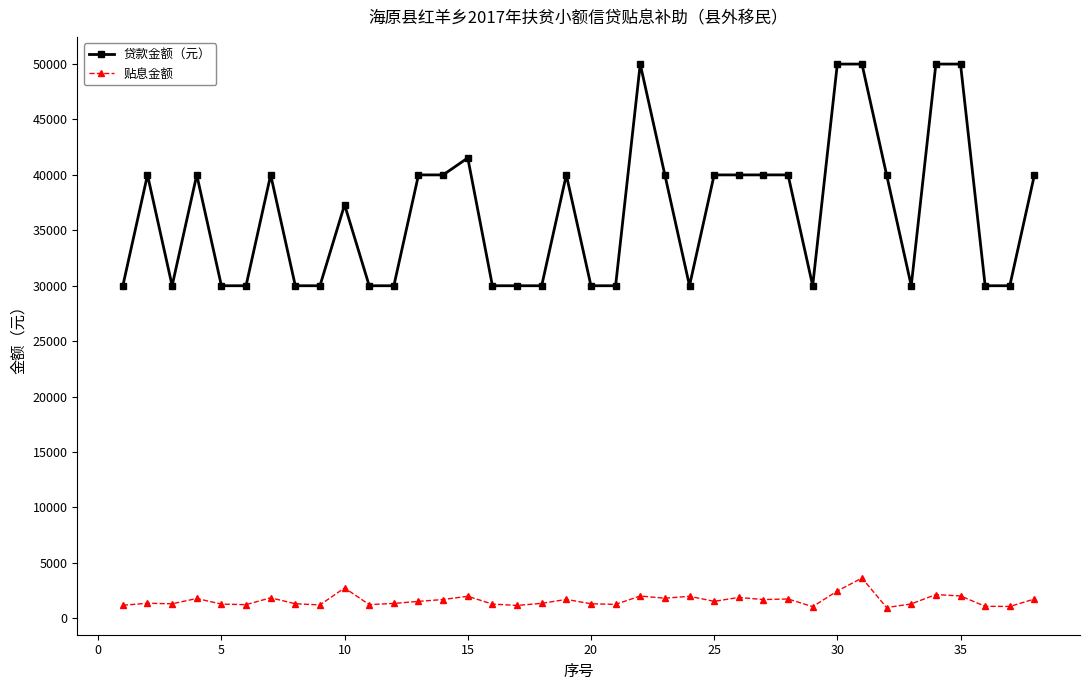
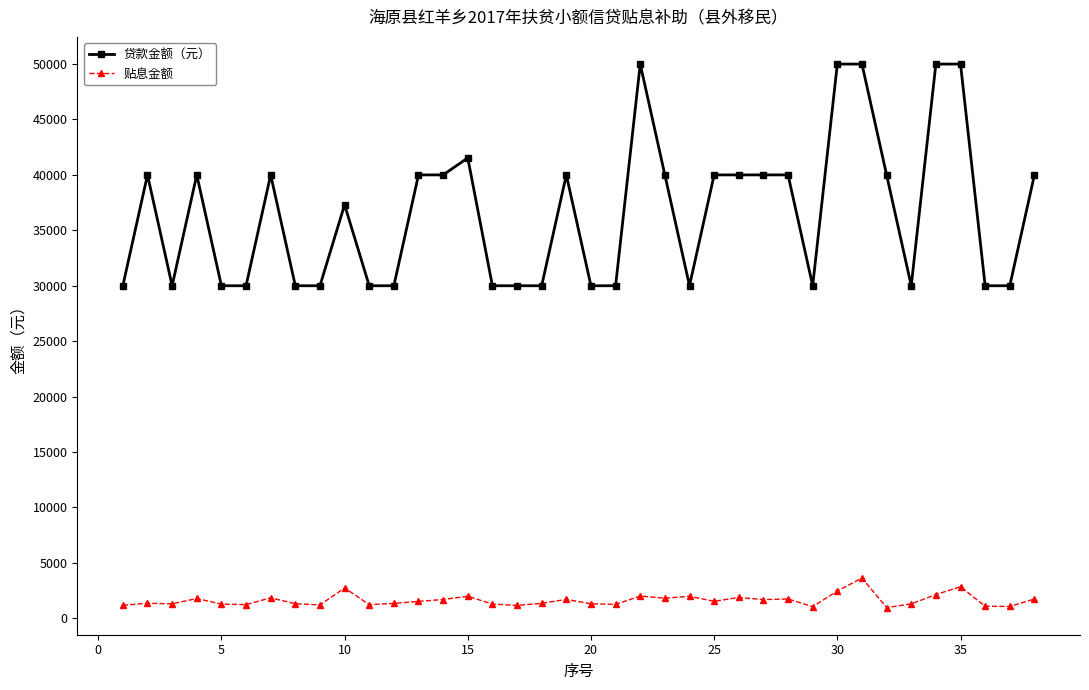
  {
    "贷款金额（元）": {
      "5": 30000,
      "10": 37300,
      "15": 41500,
      "20": 30000,
      "25": 40000,
      "30": 50000,
      "35": 50000
    },
    "贴息金额": {
      "5": 1300,
      "10": 2700,
      "15": 2000,
      "20": 1300,
      "25": 1500,
      "30": 2500,
-     "35": 2000
+     "35": 2800
    }
  }
